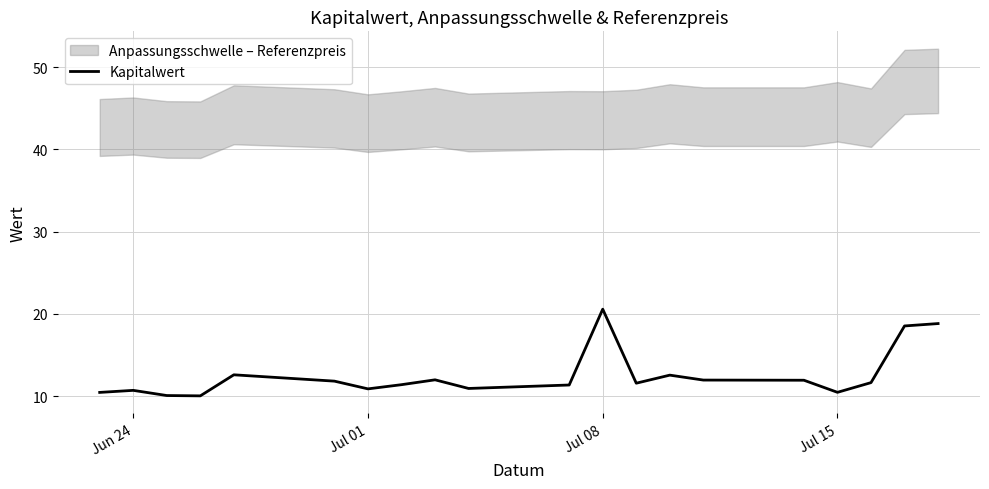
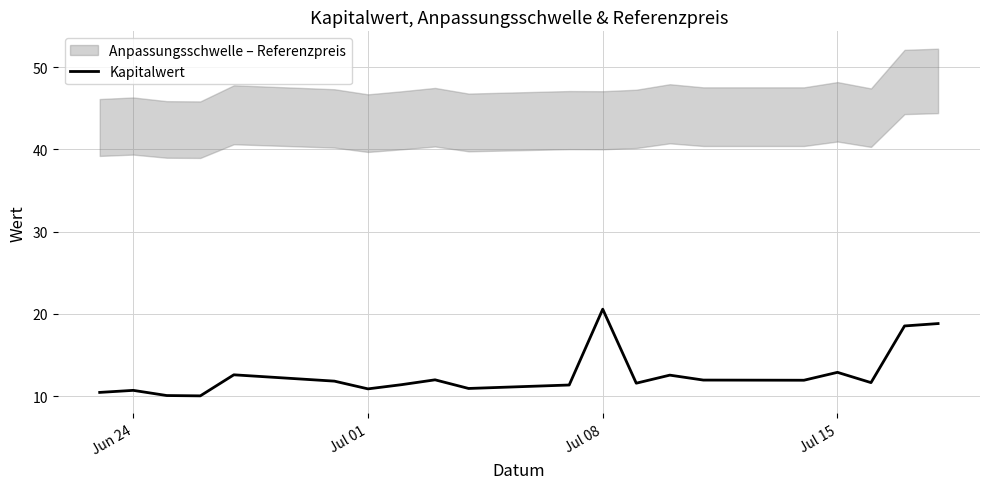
  {
    "Kapitalwert": {
      "Jun 24": 11,
      "Jul 01": 11,
      "Jul 08": 21,
-     "Jul 15": 10
+     "Jul 15": 13
    }
  }
